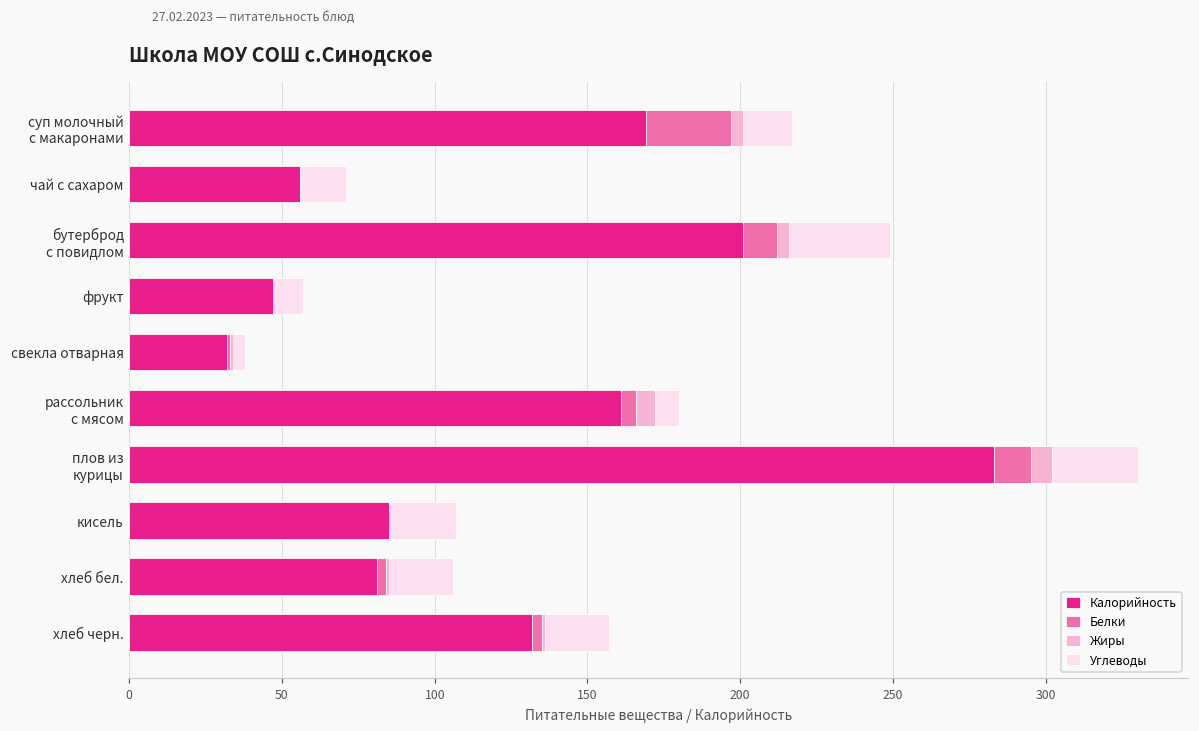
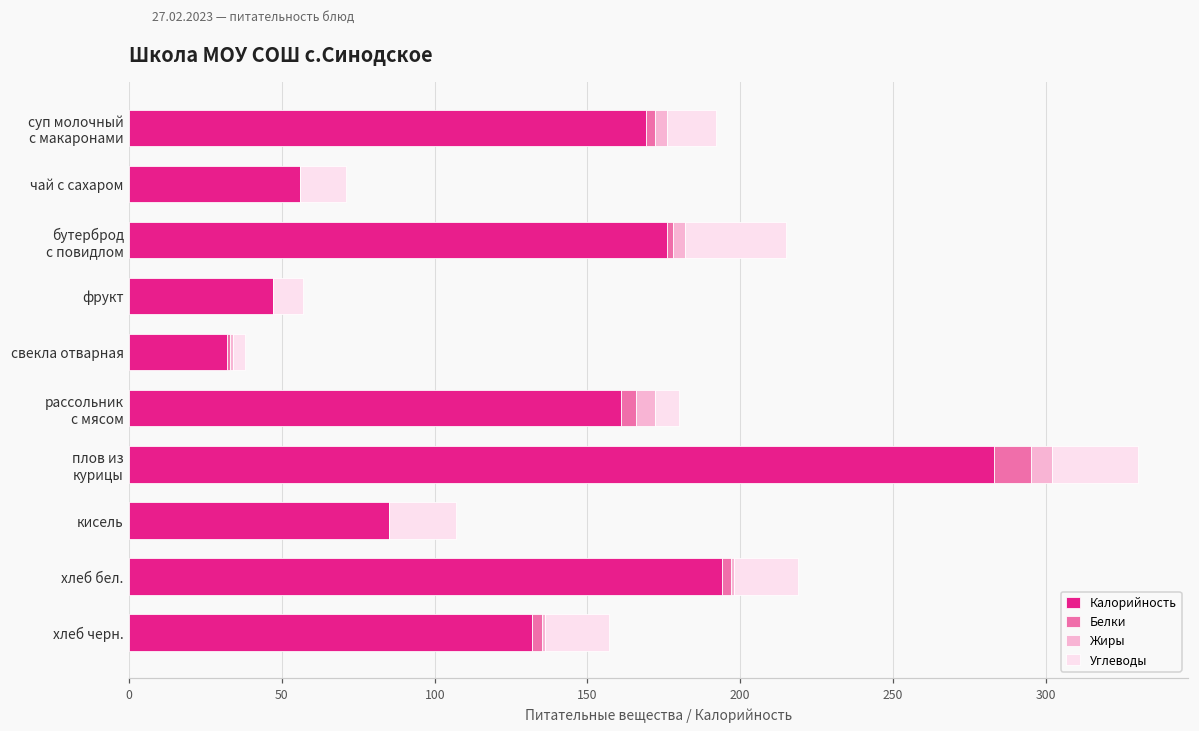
  {
    "Калорийность": {
      "суп молочный с макаронами": 169,
      "чай с сахаром": 56,
-     "бутерброд с повидлом": 201,
+     "бутерброд с повидлом": 176,
      "фрукт": 47,
      "свекла отварная": 32,
      "рассольник с мясом": 161,
      "плов из курицы": 283,
      "кисель": 85,
-     "хлеб бел.": 81,
+     "хлеб бел.": 194,
      "хлеб черн.": 132
    },
    "Белки": {
-     "суп молочный с макаронами": 28,
+     "суп молочный с макаронами": 3,
      "чай с сахаром": 0,
-     "бутерброд с повидлом": 11,
+     "бутерброд с повидлом": 2,
      "фрукт": 0,
      "свекла отварная": 1,
      "рассольник с мясом": 5,
      "плов из курицы": 12,
      "кисель": 0,
      "хлеб бел.": 3,
      "хлеб черн.": 3
    }
  }
